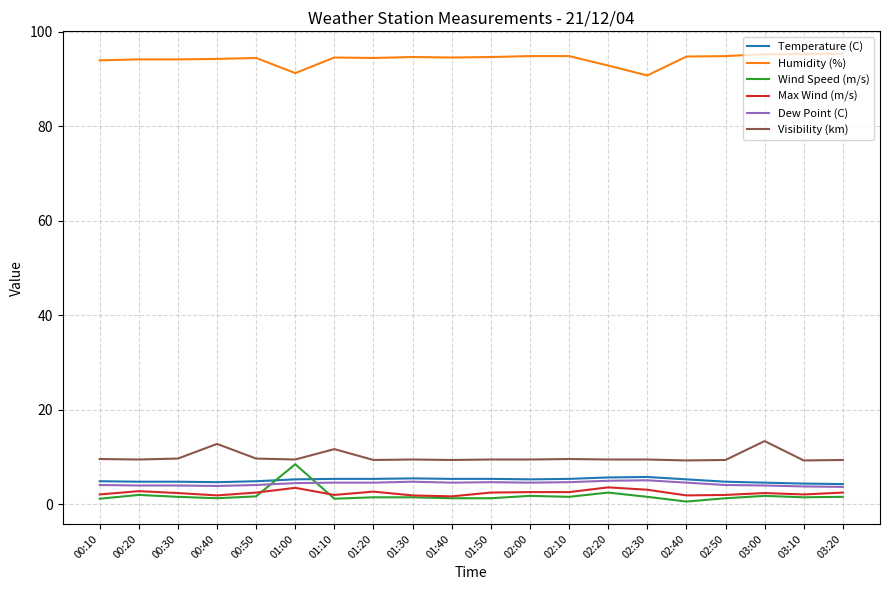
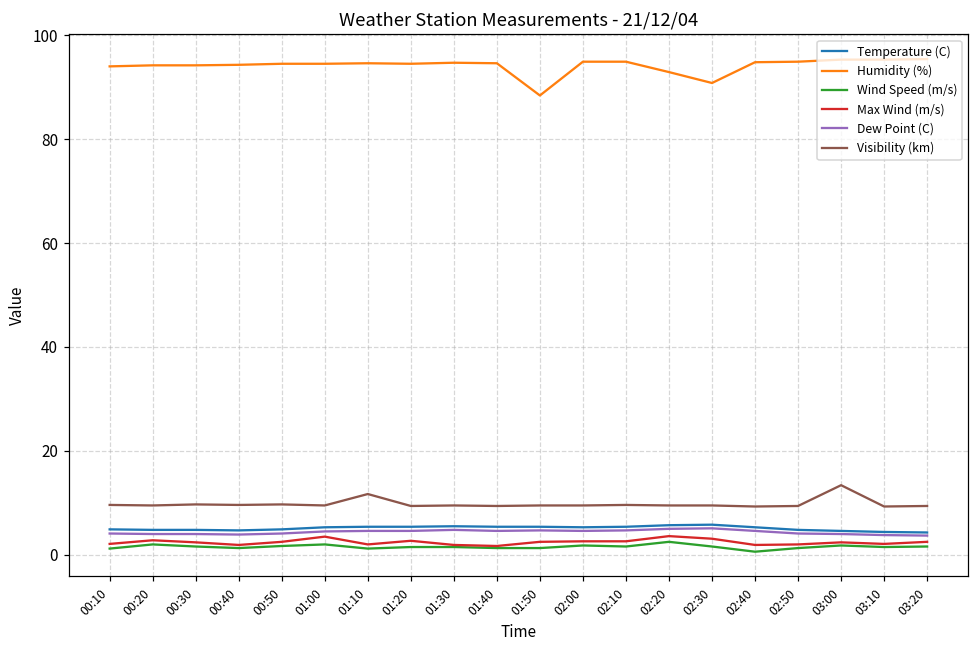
  {
    "Temperature (C)": {
      "00:10": 5,
      "00:20": 5,
      "00:30": 5,
      "00:40": 5,
      "00:50": 5,
      "01:00": 5,
      "01:10": 5,
      "01:20": 5,
      "01:30": 6,
      "01:40": 5,
      "01:50": 5,
      "02:00": 5,
      "02:10": 5,
      "02:20": 6,
      "02:30": 6,
      "02:40": 5,
      "02:50": 5,
      "03:00": 5,
      "03:10": 4,
      "03:20": 4
    },
    "Humidity (%)": {
      "00:10": 94,
      "00:20": 94,
      "00:30": 94,
      "00:40": 94,
      "00:50": 95,
-     "01:00": 91,
+     "01:00": 95,
      "01:10": 95,
      "01:20": 95,
      "01:30": 95,
      "01:40": 95,
-     "01:50": 95,
+     "01:50": 88,
      "02:00": 95,
      "02:10": 95,
      "02:20": 93,
      "02:30": 91,
      "02:40": 95,
      "02:50": 95
    },
    "Wind Speed (m/s)": {
      "00:10": 1,
      "00:20": 2,
      "00:30": 2,
      "00:40": 1,
      "00:50": 2,
-     "01:00": 9,
+     "01:00": 2,
      "01:10": 1,
      "01:20": 2,
      "01:50": 1,
      "02:00": 2,
      "02:10": 2,
      "02:20": 3,
      "02:30": 2,
      "02:40": 1,
      "02:50": 1,
      "03:00": 2,
      "03:10": 2,
      "03:20": 2
    },
    "Max Wind (m/s)": {
      "00:10": 2,
      "00:20": 3,
      "00:30": 2,
      "00:40": 2,
      "00:50": 3,
      "01:00": 4,
      "01:10": 2,
      "01:20": 3,
      "01:50": 3,
      "02:00": 3,
      "02:10": 3,
      "02:20": 4,
      "02:30": 3,
      "02:40": 2,
      "02:50": 2,
      "03:00": 2,
      "03:10": 2,
      "03:20": 3
    },
    "Dew Point (C)": {
      "00:10": 4,
      "00:20": 4,
      "00:30": 4,
      "00:40": 4,
      "00:50": 4,
      "01:00": 5,
      "01:10": 5,
      "01:20": 5,
      "01:30": 5,
      "01:40": 5,
      "01:50": 5,
      "02:00": 5,
      "02:10": 5,
      "02:20": 5,
      "02:30": 5,
      "02:40": 5,
      "02:50": 4,
      "03:00": 4,
      "03:10": 4,
      "03:20": 4
    },
    "Visibility (km)": {
      "00:10": 10,
      "00:20": 10,
      "00:30": 10,
-     "00:40": 13,
+     "00:40": 10,
      "00:50": 10,
      "01:00": 10,
      "01:10": 12,
      "01:20": 9,
      "01:30": 10,
      "01:40": 9,
      "01:50": 10,
      "02:00": 10,
      "02:10": 10,
      "02:20": 10,
      "02:30": 10,
      "02:40": 9,
      "02:50": 9,
      "03:00": 13,
      "03:10": 9,
      "03:20": 9
    }
  }
